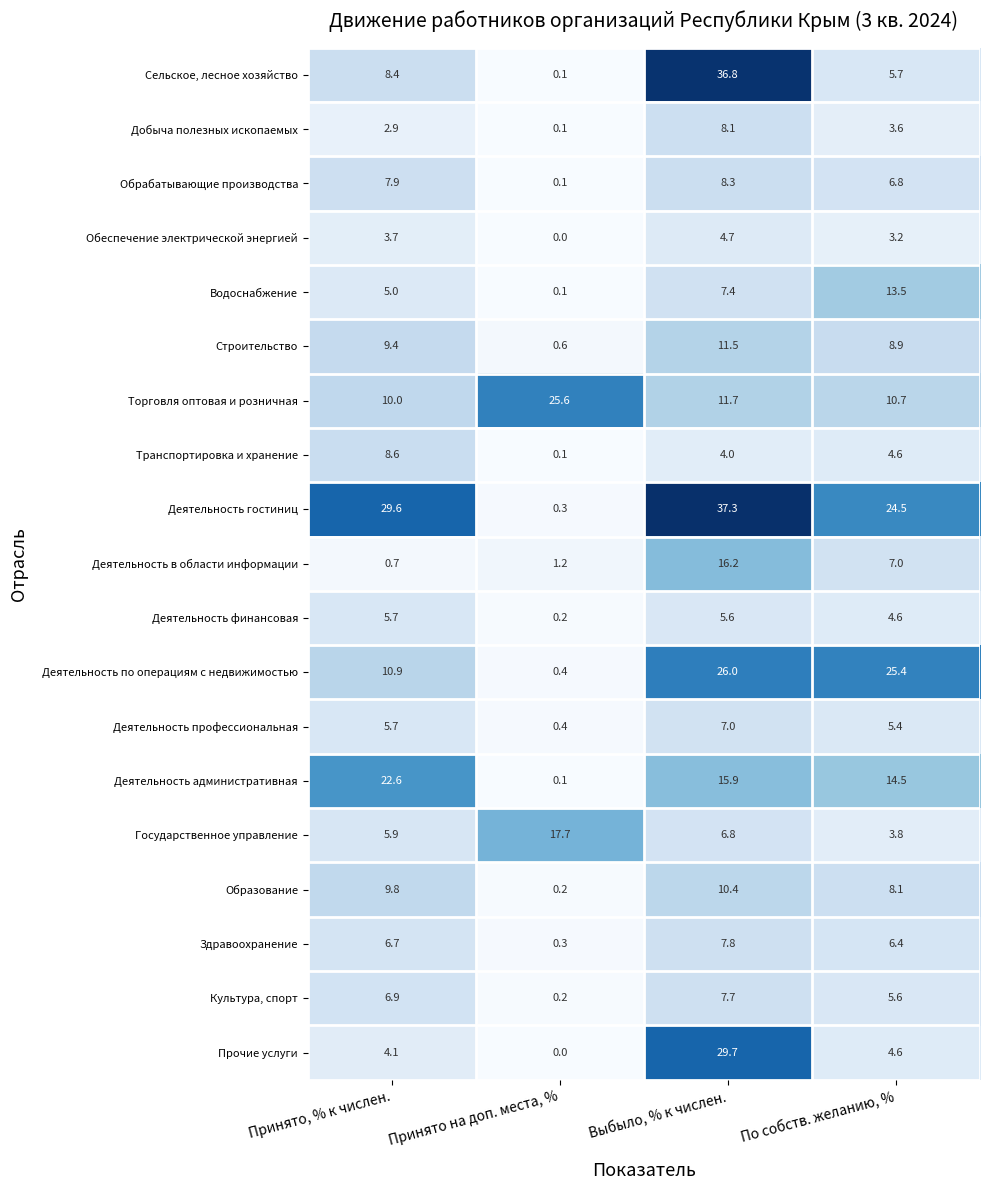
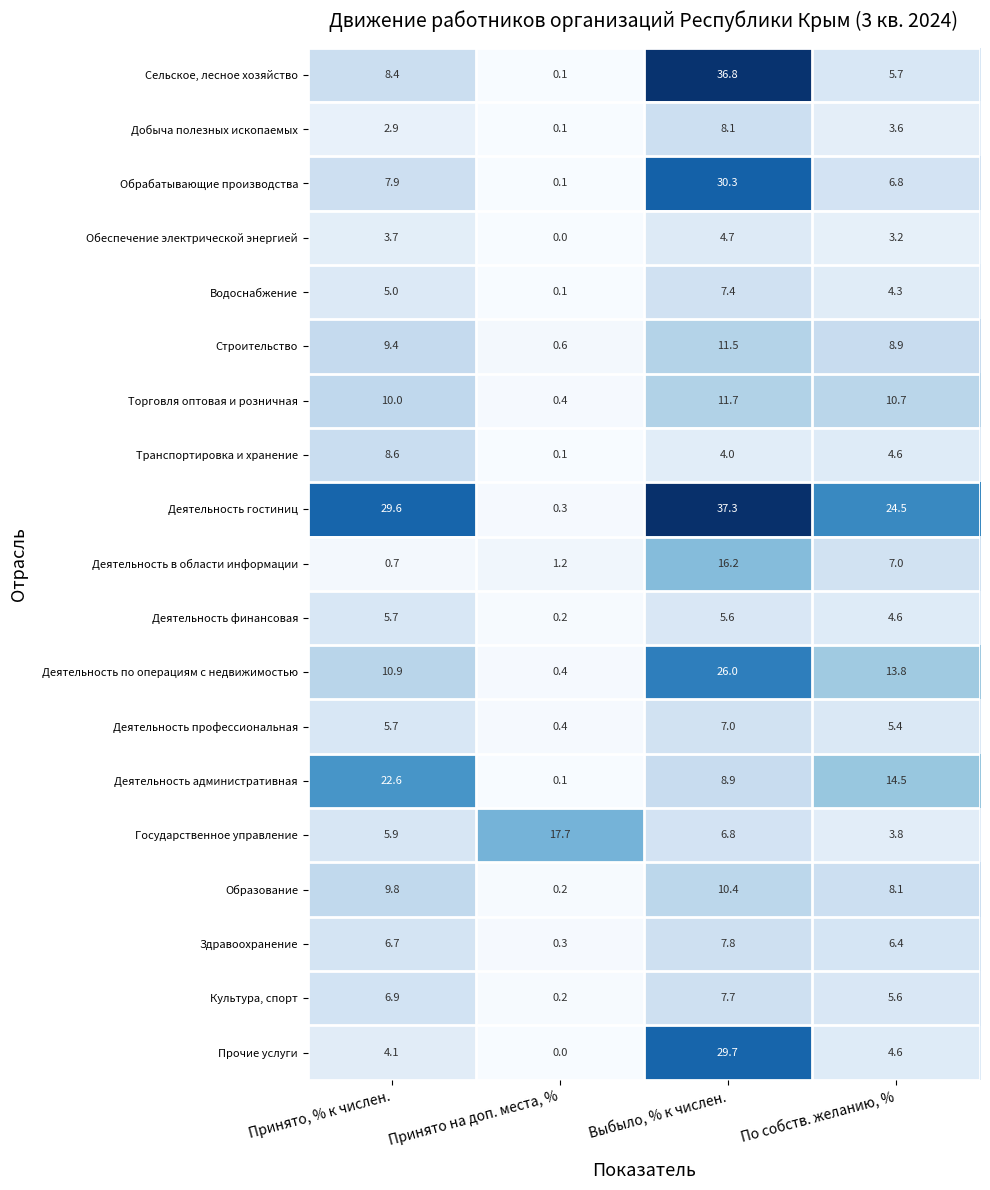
  {
    "Сельское, лесное хозяйство": {
      "Принято, % к числен.": 8.4,
      "Принято на доп. места, %": 0.1,
      "Выбыло, % к числен.": 36.8,
      "По собств. желанию, %": 5.7
    },
    "Добыча полезных ископаемых": {
      "Принято, % к числен.": 2.9,
      "Принято на доп. места, %": 0.1,
      "Выбыло, % к числен.": 8.1,
      "По собств. желанию, %": 3.6
    },
    "Обрабатывающие производства": {
      "Принято, % к числен.": 7.9,
      "Принято на доп. места, %": 0.1,
-     "Выбыло, % к числен.": 8.3,
+     "Выбыло, % к числен.": 30.3,
      "По собств. желанию, %": 6.8
    },
    "Обеспечение электрической энергией": {
      "Принято, % к числен.": 3.7,
      "Принято на доп. места, %": 0.0,
      "Выбыло, % к числен.": 4.7,
      "По собств. желанию, %": 3.2
    },
    "Водоснабжение": {
      "Принято, % к числен.": 5.0,
      "Принято на доп. места, %": 0.1,
      "Выбыло, % к числен.": 7.4,
-     "По собств. желанию, %": 13.5
+     "По собств. желанию, %": 4.3
    },
    "Строительство": {
      "Принято, % к числен.": 9.4,
      "Принято на доп. места, %": 0.6,
      "Выбыло, % к числен.": 11.5,
      "По собств. желанию, %": 8.9
    },
    "Торговля оптовая и розничная": {
      "Принято, % к числен.": 10.0,
-     "Принято на доп. места, %": 25.6,
+     "Принято на доп. места, %": 0.4,
      "Выбыло, % к числен.": 11.7,
      "По собств. желанию, %": 10.7
    },
    "Транспортировка и хранение": {
      "Принято, % к числен.": 8.6,
      "Принято на доп. места, %": 0.1,
      "Выбыло, % к числен.": 4.0,
      "По собств. желанию, %": 4.6
    },
    "Деятельность гостиниц": {
      "Принято, % к числен.": 29.6,
      "Принято на доп. места, %": 0.3,
      "Выбыло, % к числен.": 37.3,
      "По собств. желанию, %": 24.5
    },
    "Деятельность в области информации": {
      "Принято, % к числен.": 0.7,
      "Принято на доп. места, %": 1.2,
      "Выбыло, % к числен.": 16.2,
      "По собств. желанию, %": 7.0
    },
    "Деятельность финансовая": {
      "Принято, % к числен.": 5.7,
      "Принято на доп. места, %": 0.2,
      "Выбыло, % к числен.": 5.6,
      "По собств. желанию, %": 4.6
    },
    "Деятельность по операциям с недвижимостью": {
      "Принято, % к числен.": 10.9,
      "Принято на доп. места, %": 0.4,
      "Выбыло, % к числен.": 26.0,
-     "По собств. желанию, %": 25.4
+     "По собств. желанию, %": 13.8
    },
    "Деятельность профессиональная": {
      "Принято, % к числен.": 5.7,
      "Принято на доп. места, %": 0.4,
      "Выбыло, % к числен.": 7.0,
      "По собств. желанию, %": 5.4
    },
    "Деятельность административная": {
      "Принято, % к числен.": 22.6,
      "Принято на доп. места, %": 0.1,
-     "Выбыло, % к числен.": 15.9,
+     "Выбыло, % к числен.": 8.9,
      "По собств. желанию, %": 14.5
    },
    "Государственное управление": {
      "Принято, % к числен.": 5.9,
      "Принято на доп. места, %": 17.7,
      "Выбыло, % к числен.": 6.8,
      "По собств. желанию, %": 3.8
    },
    "Образование": {
      "Принято, % к числен.": 9.8,
      "Принято на доп. места, %": 0.2,
      "Выбыло, % к числен.": 10.4,
      "По собств. желанию, %": 8.1
    },
    "Здравоохранение": {
      "Принято, % к числен.": 6.7,
      "Принято на доп. места, %": 0.3,
      "Выбыло, % к числен.": 7.8,
      "По собств. желанию, %": 6.4
    },
    "Культура, спорт": {
      "Принято, % к числен.": 6.9,
      "Принято на доп. места, %": 0.2,
      "Выбыло, % к числен.": 7.7,
      "По собств. желанию, %": 5.6
    },
    "Прочие услуги": {
      "Принято, % к числен.": 4.1,
      "Принято на доп. места, %": 0.0,
      "Выбыло, % к числен.": 29.7,
      "По собств. желанию, %": 4.6
    }
  }
